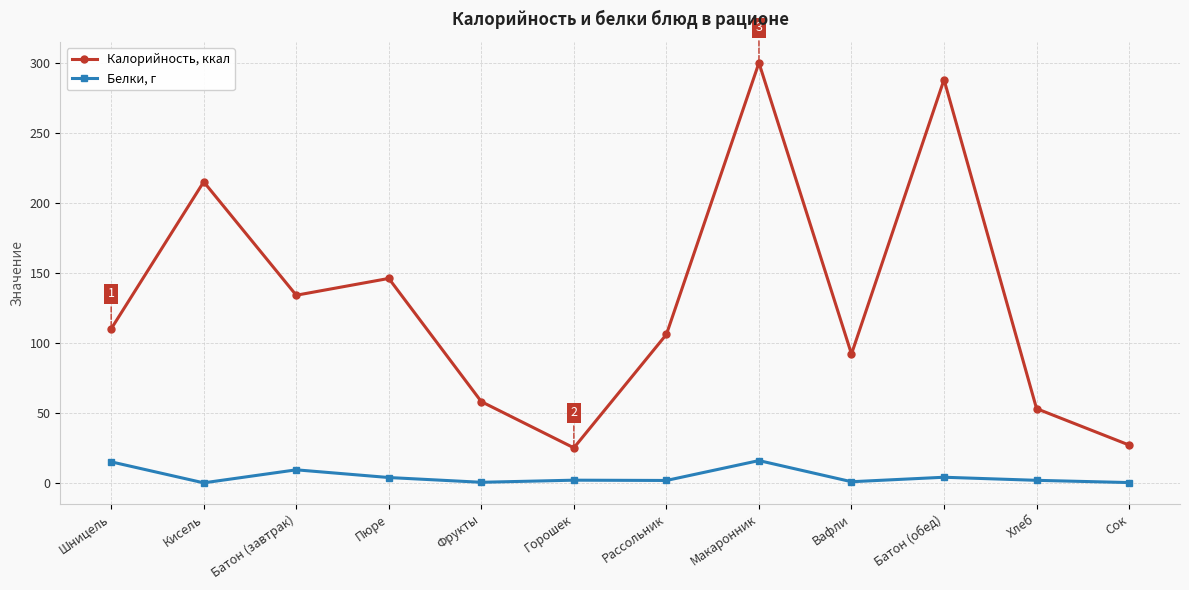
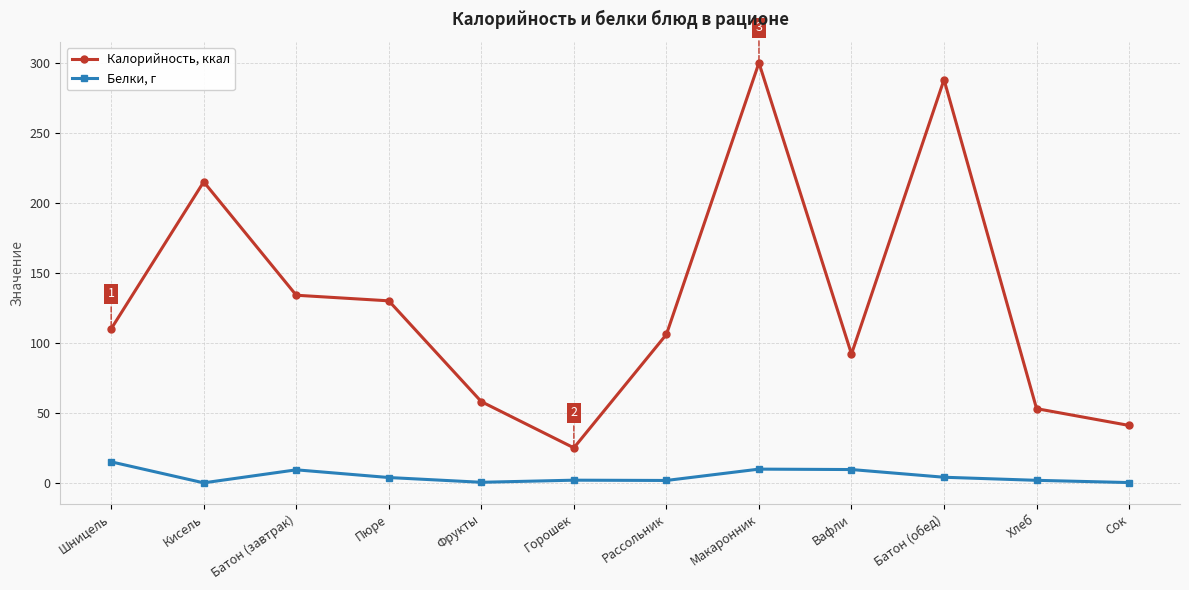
  {
    "Калорийность, ккал": {
      "Кисель": 215,
      "Батон (завтрак)": 134,
-     "Пюре": 146,
+     "Пюре": 130,
      "Фрукты": 58,
      "Рассольник": 106,
      "Вафли": 92,
      "Батон (обед)": 288,
      "Хлеб": 53,
-     "Сок": 27
+     "Сок": 41
    },
    "Белки, г": {
      "Шницель": 15,
      "Кисель": 0,
      "Батон (завтрак)": 9,
      "Пюре": 4,
      "Фрукты": 0,
      "Горошек": 2,
      "Рассольник": 2,
-     "Макаронник": 16,
-     "Вафли": 1,
+     "Макаронник": 10,
+     "Вафли": 10,
      "Батон (обед)": 4,
      "Хлеб": 2,
      "Сок": 0
    }
  }
